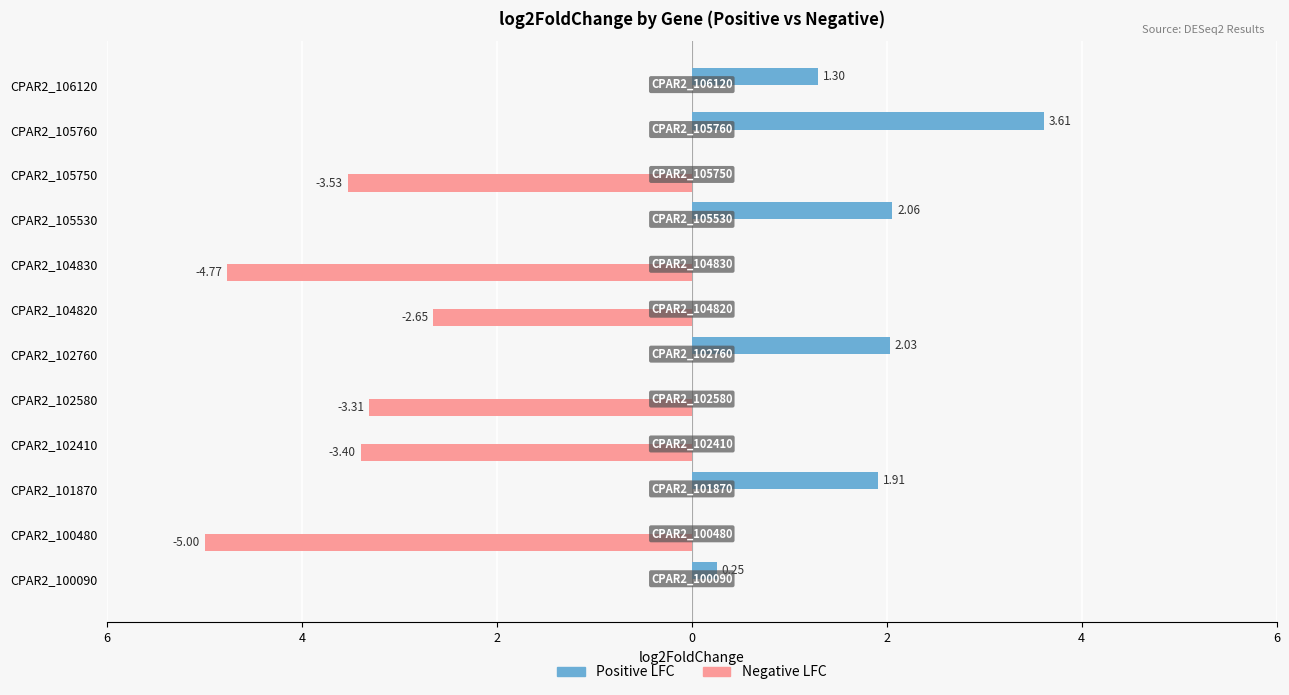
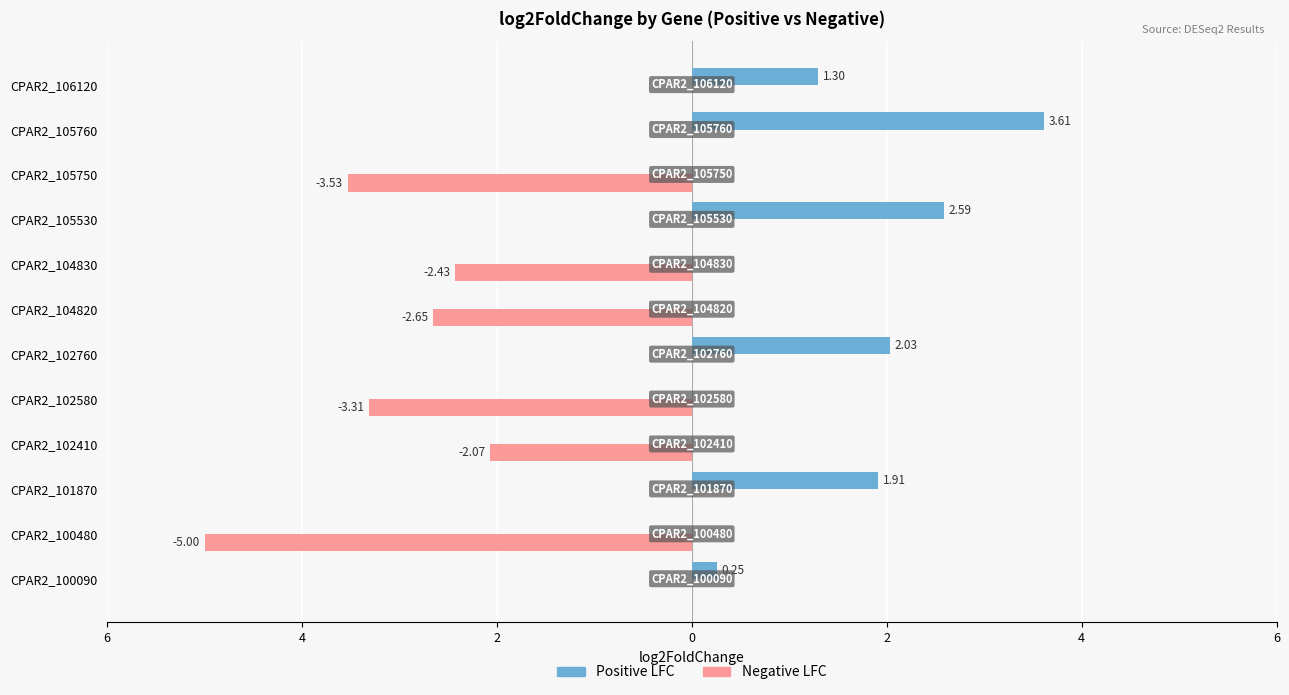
  {
    "Positive LFC": {
      "CPAR2_106120": 1.30,
      "CPAR2_105760": 3.61,
-     "CPAR2_105530": 2.06,
+     "CPAR2_105530": 2.59,
      "CPAR2_102760": 2.03,
      "CPAR2_101870": 1.91
    },
    "Negative LFC": {
      "CPAR2_105750": -3.53,
-     "CPAR2_104830": -4.77,
+     "CPAR2_104830": -2.43,
      "CPAR2_104820": -2.65,
      "CPAR2_102580": -3.31,
-     "CPAR2_102410": -3.40,
+     "CPAR2_102410": -2.07,
      "CPAR2_100480": -5.00
    }
  }
